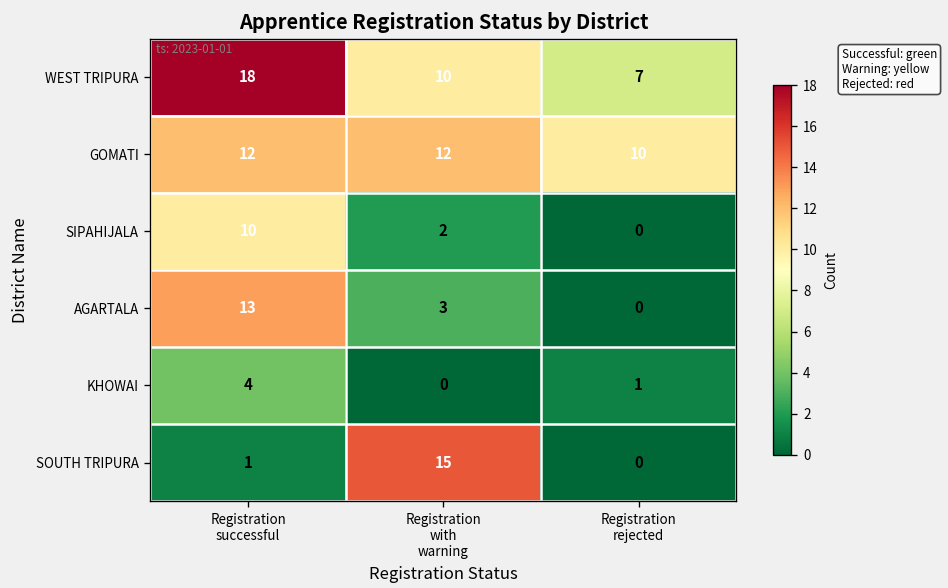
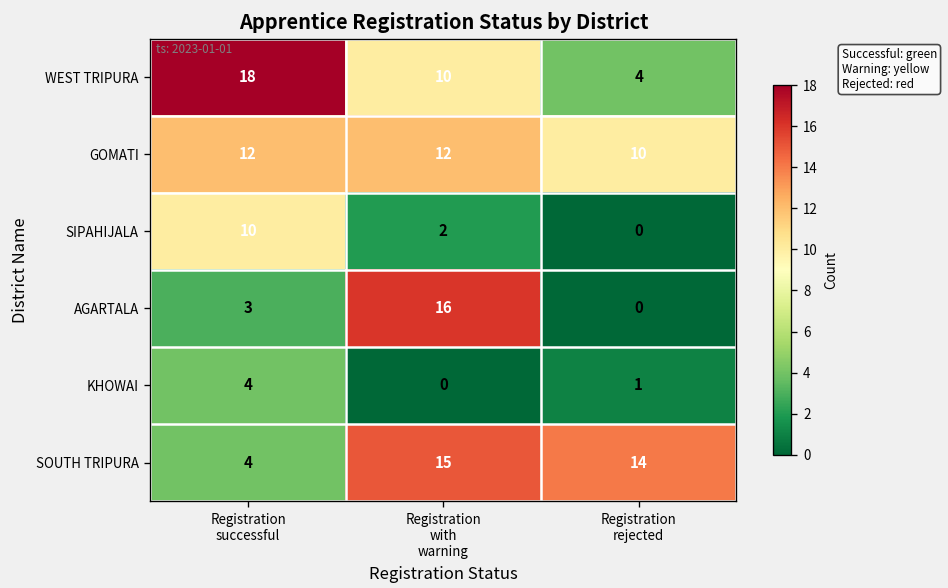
  {
    "WEST TRIPURA": {
      "Registration with warning": 10,
-     "Registration rejected": 7
+     "Registration rejected": 4
    },
    "GOMATI": {
      "Registration successful": 12,
      "Registration with warning": 12,
      "Registration rejected": 10
    },
    "SIPAHIJALA": {
      "Registration successful": 10,
      "Registration with warning": 2,
      "Registration rejected": 0
    },
    "AGARTALA": {
-     "Registration successful": 13,
-     "Registration with warning": 3,
+     "Registration successful": 3,
+     "Registration with warning": 16,
      "Registration rejected": 0
    },
    "KHOWAI": {
      "Registration successful": 4,
      "Registration with warning": 0,
      "Registration rejected": 1
    },
    "SOUTH TRIPURA": {
-     "Registration successful": 1,
+     "Registration successful": 4,
      "Registration with warning": 15,
-     "Registration rejected": 0
+     "Registration rejected": 14
    }
  }
